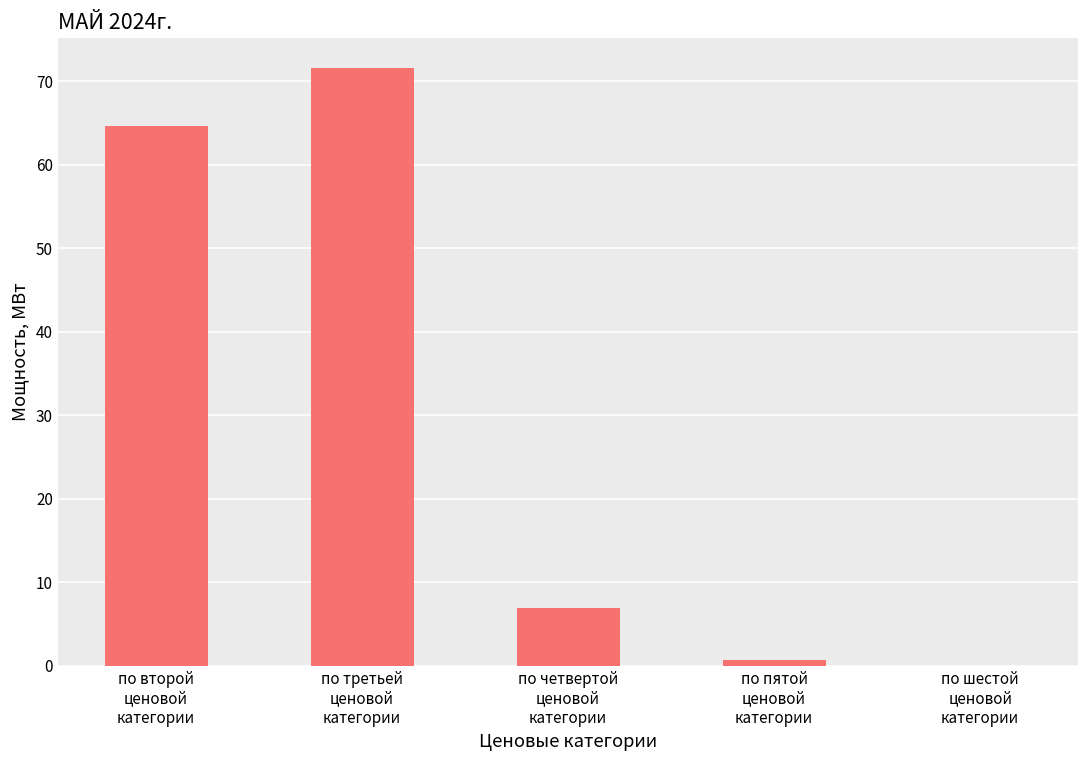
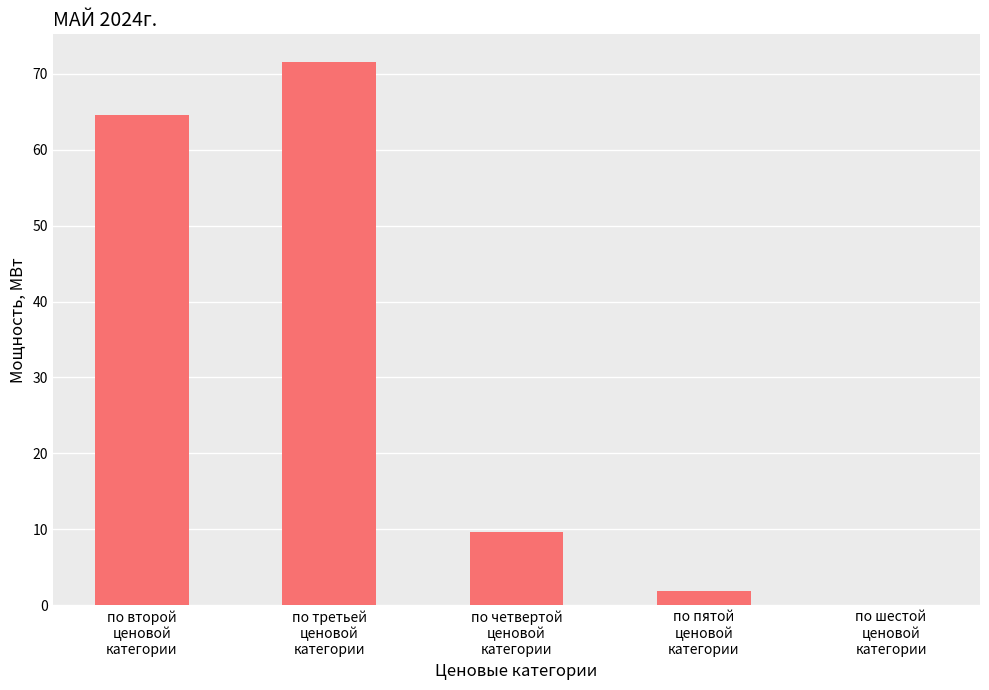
  {
    "по второй ценовой категории": 65,
    "по третьей ценовой категории": 72,
-   "по четвертой ценовой категории": 7,
-   "по пятой ценовой категории": 1,
+   "по четвертой ценовой категории": 10,
+   "по пятой ценовой категории": 2,
    "по шестой ценовой категории": 0
  }
